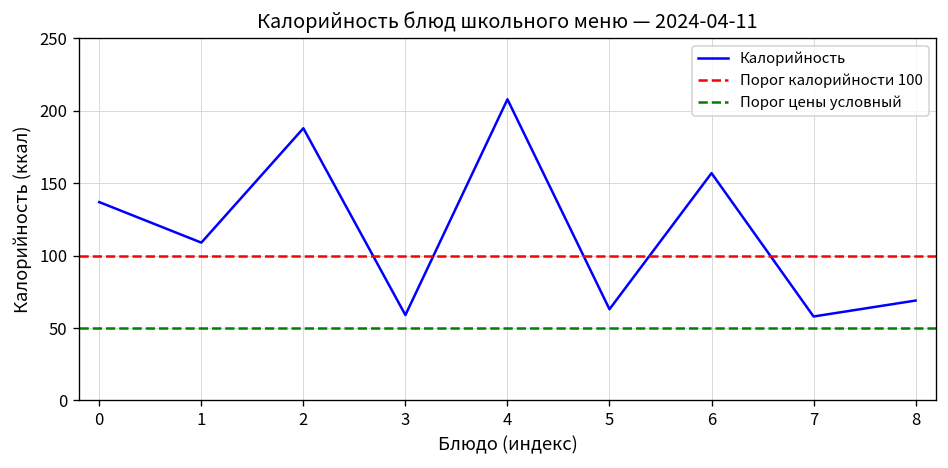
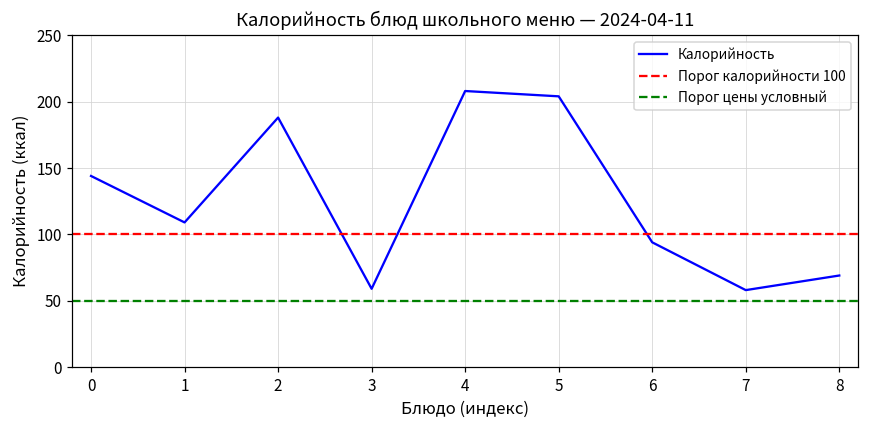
  {
-   "0": 137,
+   "0": 144,
    "1": 109,
    "2": 188,
    "3": 59,
    "4": 208,
-   "5": 63,
-   "6": 157,
+   "5": 204,
+   "6": 94,
    "7": 58,
    "8": 69
  }
